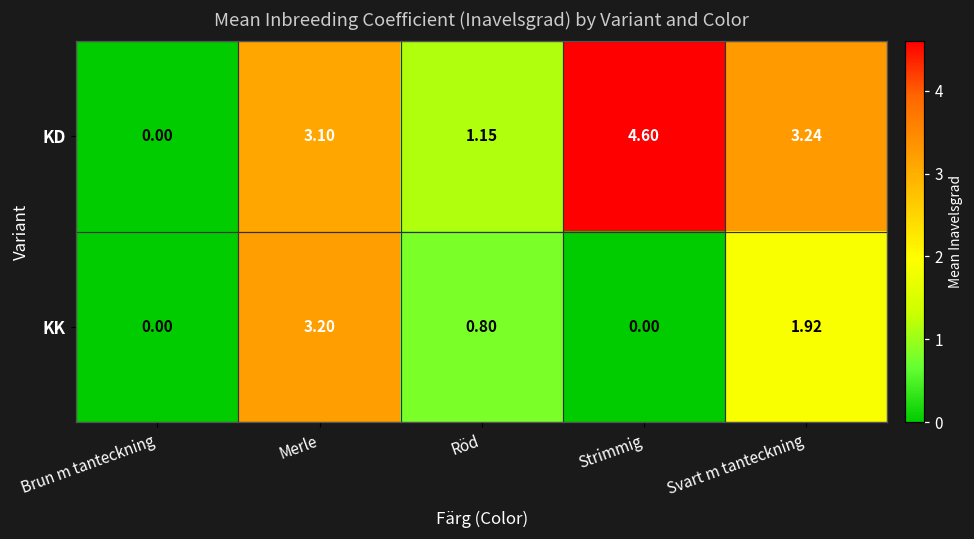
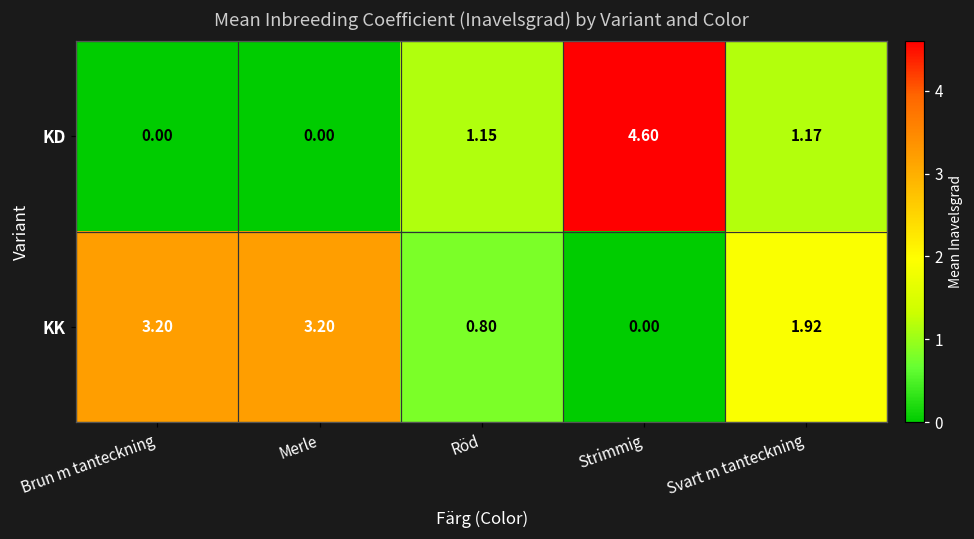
  {
    "KD": {
      "Brun m tanteckning": 0.00,
-     "Merle": 3.10,
+     "Merle": 0.00,
      "Röd": 1.15,
      "Strimmig": 4.60,
-     "Svart m tanteckning": 3.24
+     "Svart m tanteckning": 1.17
    },
    "KK": {
-     "Brun m tanteckning": 0.00,
+     "Brun m tanteckning": 3.20,
      "Merle": 3.20,
      "Röd": 0.80,
      "Strimmig": 0.00,
      "Svart m tanteckning": 1.92
    }
  }
